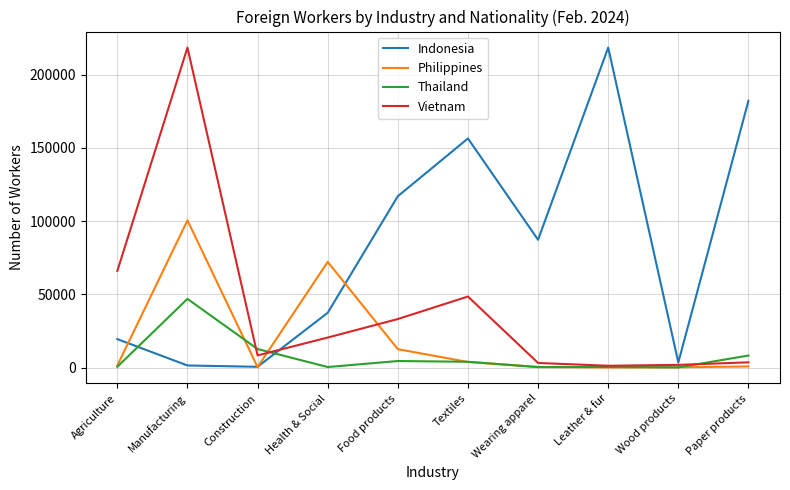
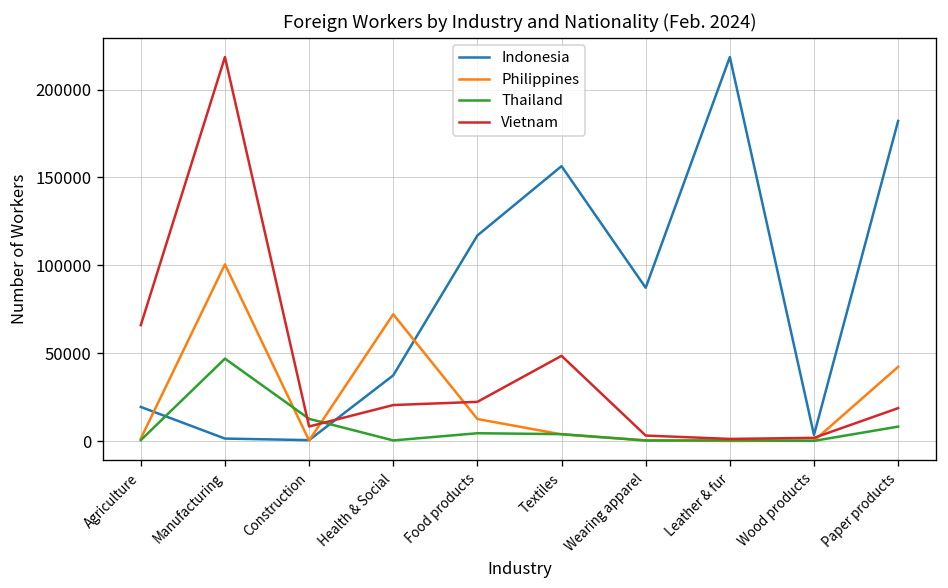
  {
    "Indonesia": {
      "Agriculture": 19000,
      "Manufacturing": 1000,
      "Health & Social": 37000,
      "Food products": 117000,
      "Textiles": 156000,
      "Wearing apparel": 87000,
      "Leather & fur": 219000,
      "Paper products": 182000
    },
    "Philippines": {
      "Manufacturing": 101000,
      "Health & Social": 72000,
      "Food products": 13000,
-     "Paper products": 1000
+     "Paper products": 42000
    },
    "Thailand": {
      "Manufacturing": 47000,
      "Construction": 13000,
      "Health & Social": 0,
      "Food products": 4000,
      "Paper products": 8000
    },
    "Vietnam": {
      "Agriculture": 66000,
      "Manufacturing": 219000,
      "Construction": 8000,
      "Health & Social": 21000,
-     "Food products": 33000,
+     "Food products": 22000,
      "Textiles": 49000,
      "Wearing apparel": 3000,
-     "Paper products": 4000
+     "Paper products": 19000
    }
  }
